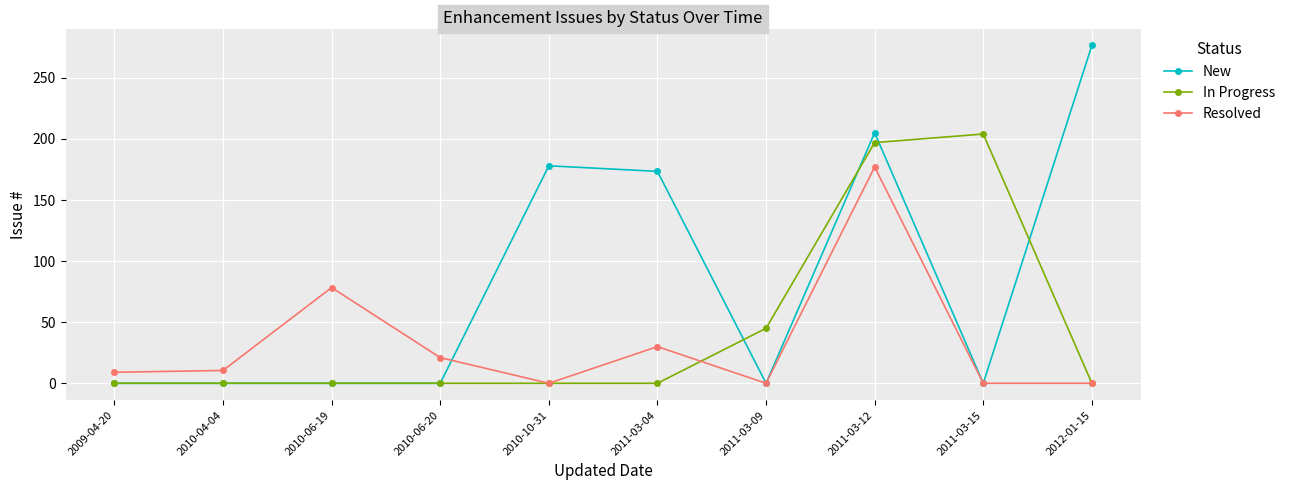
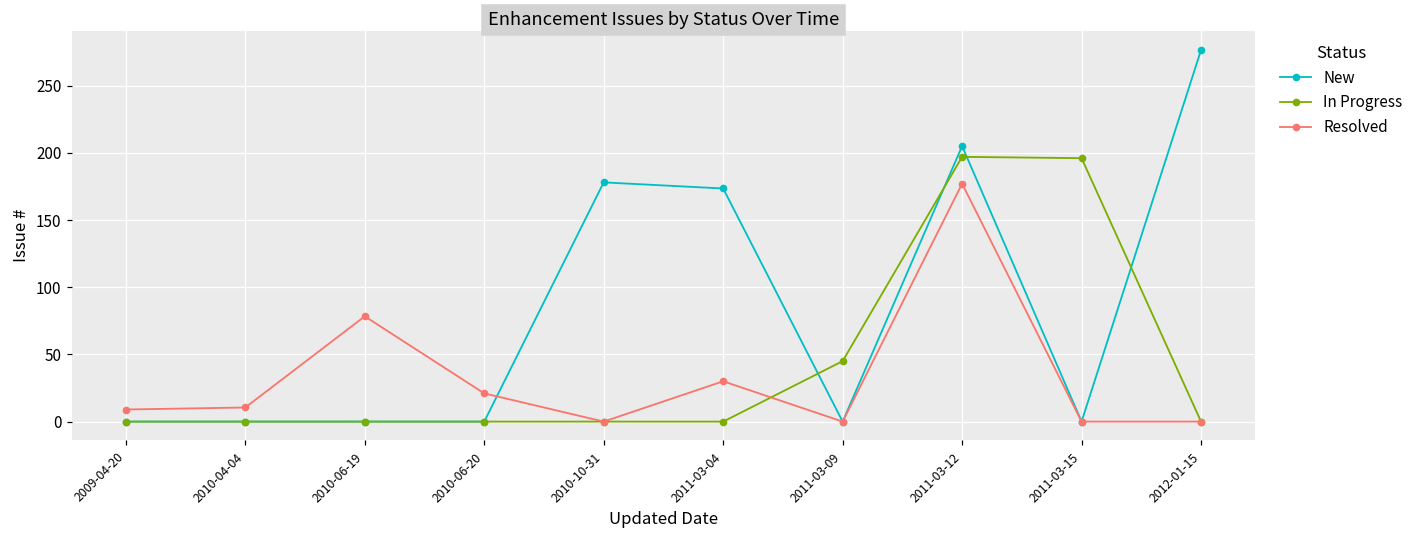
  {
    "New": {
      "2010-10-31": 178,
      "2011-03-04": 173,
      "2011-03-12": 205,
      "2012-01-15": 277
    },
    "In Progress": {
      "2011-03-04": 0,
      "2011-03-09": 45,
      "2011-03-12": 197,
-     "2011-03-15": 204
+     "2011-03-15": 196
    },
    "Resolved": {
      "2009-04-20": 9,
      "2010-04-04": 11,
      "2010-06-19": 78,
      "2010-06-20": 21,
      "2011-03-04": 30,
      "2011-03-12": 177
    }
  }
